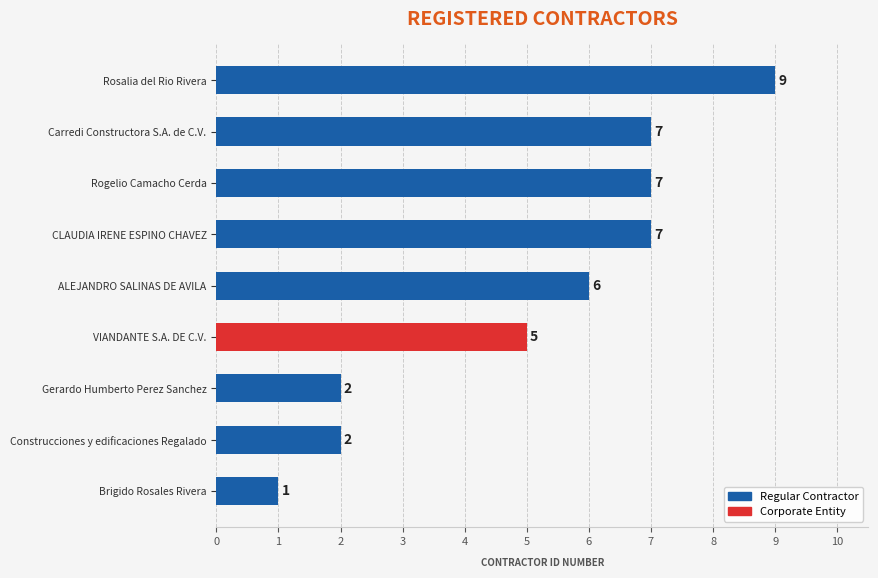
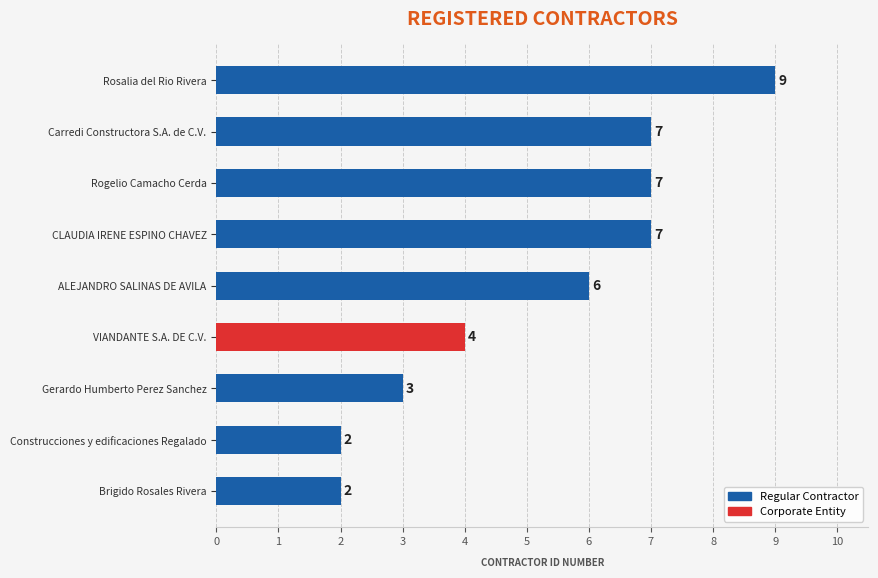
  {
    "Rosalia del Rio Rivera": 9,
    "Carredi Constructora S.A. de C.V.": 7,
    "Rogelio Camacho Cerda": 7,
    "CLAUDIA IRENE ESPINO CHAVEZ": 7,
    "ALEJANDRO SALINAS DE AVILA": 6,
-   "VIANDANTE S.A. DE C.V.": 5,
-   "Gerardo Humberto Perez Sanchez": 2,
+   "VIANDANTE S.A. DE C.V.": 4,
+   "Gerardo Humberto Perez Sanchez": 3,
    "Construcciones y edificaciones Regalado": 2,
-   "Brigido Rosales Rivera": 1
+   "Brigido Rosales Rivera": 2
  }
